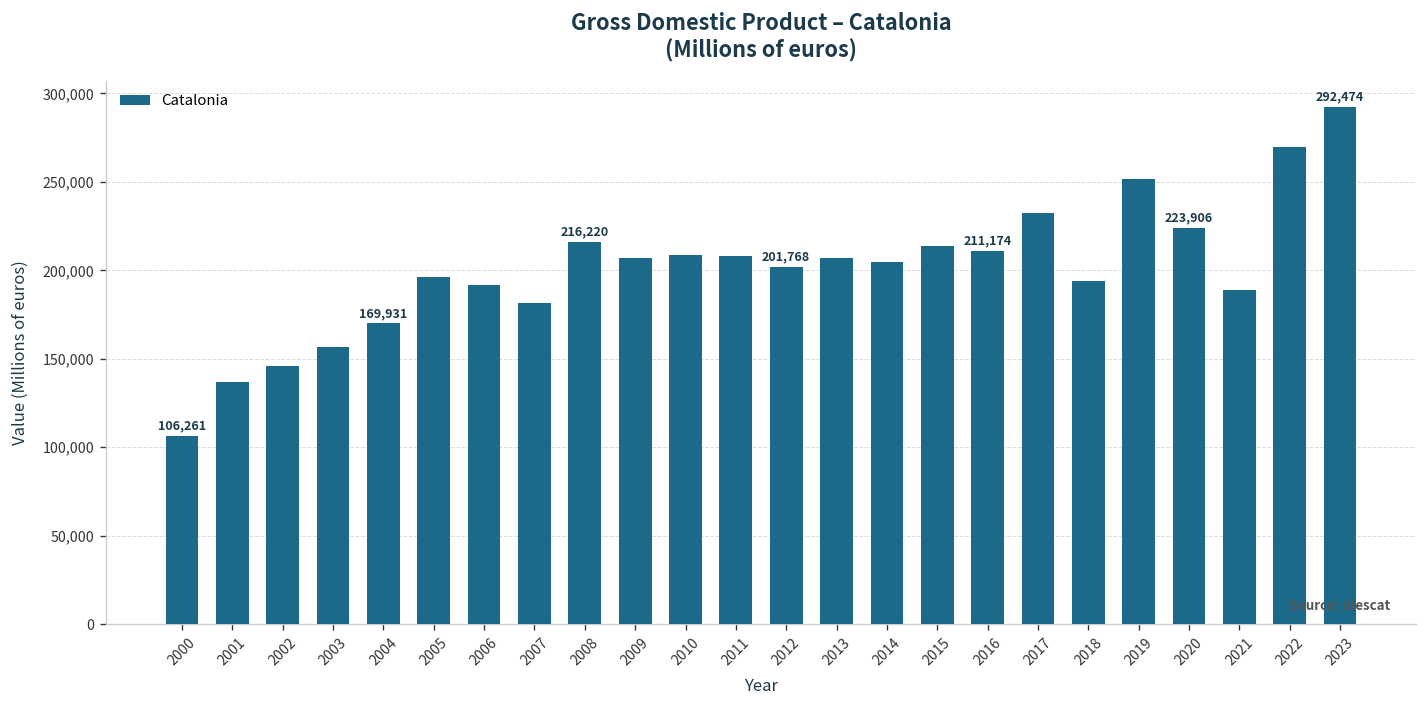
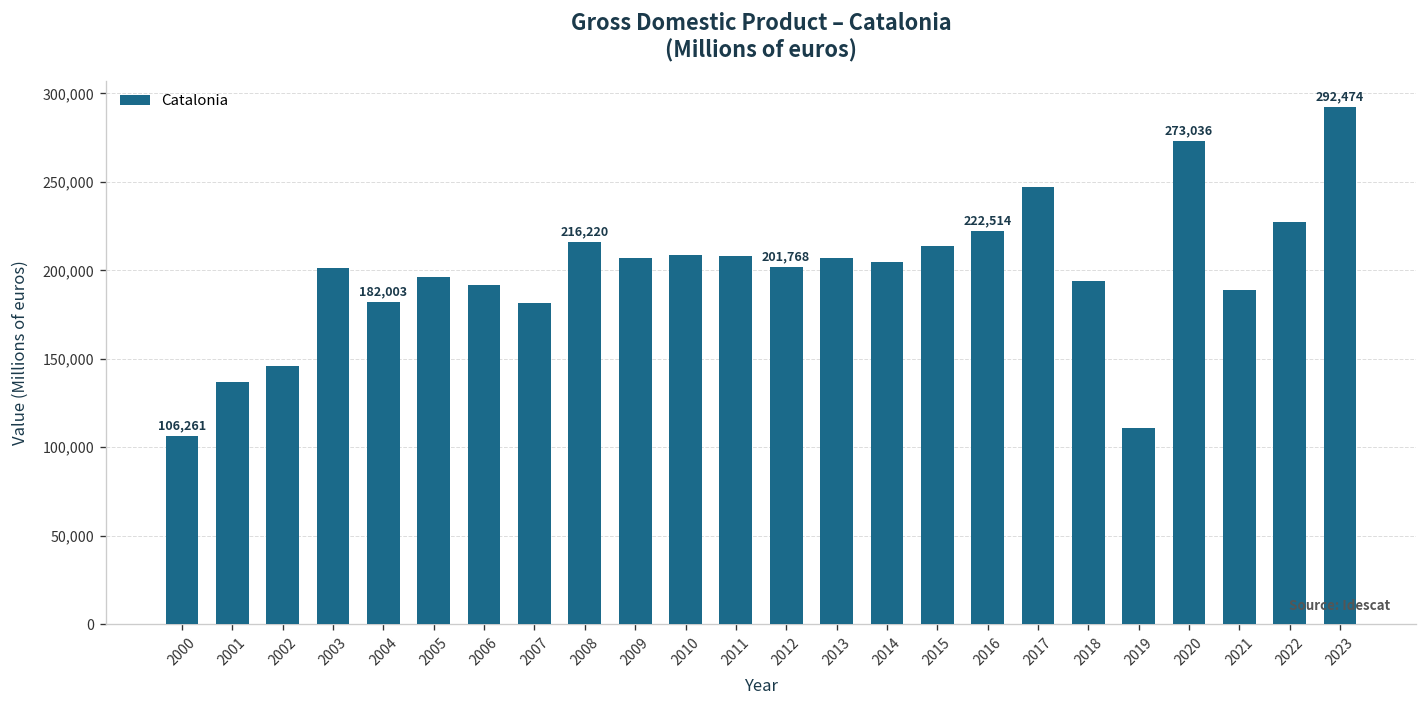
  {
    "2000": "106,261",
-   "2003": "157,000",
-   "2004": "169,931",
+   "2003": "202,000",
+   "2004": "182,003",
    "2008": "216,220",
    "2012": "201,768",
-   "2016": "211,174",
-   "2017": "232,000",
-   "2019": "252,000",
-   "2020": "223,906",
-   "2022": "270,000",
+   "2016": "222,514",
+   "2017": "247,000",
+   "2019": "111,000",
+   "2020": "273,036",
+   "2022": "228,000",
    "2023": "292,474"
  }
